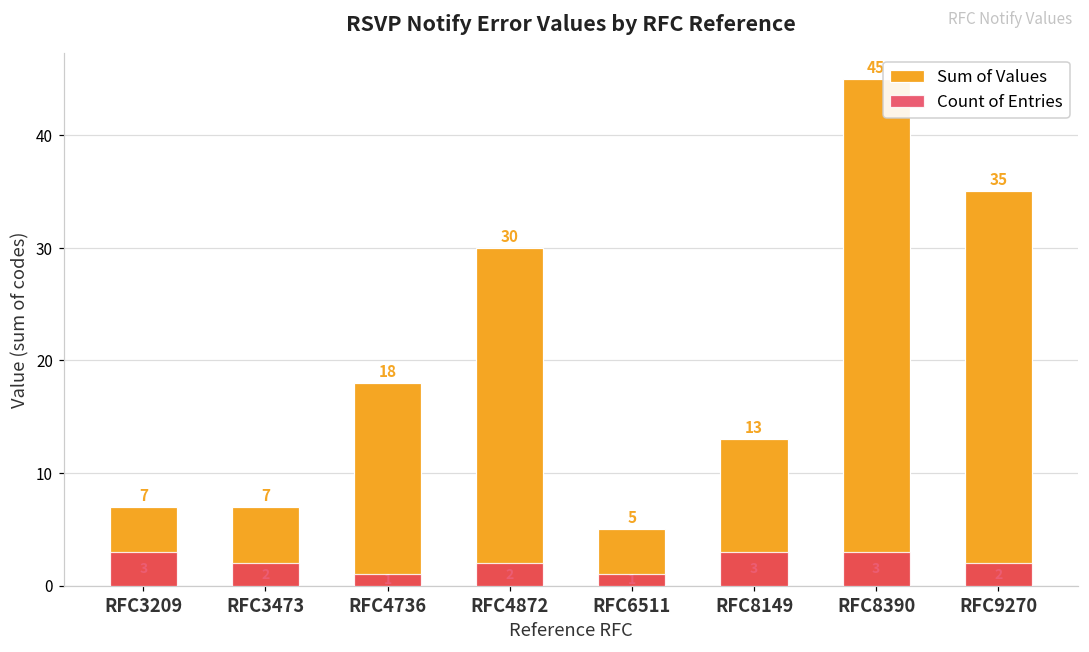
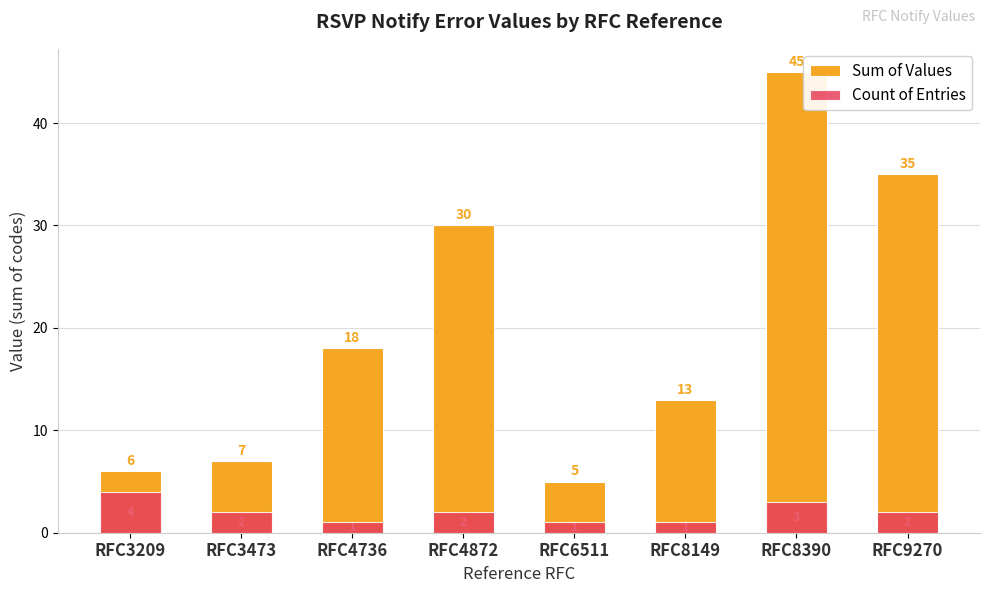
  {
    "Sum of Values": {
-     "RFC3209": 7,
+     "RFC3209": 6,
      "RFC3473": 7,
      "RFC4736": 18,
      "RFC4872": 30,
      "RFC6511": 5,
      "RFC8149": 13,
      "RFC9270": 35
    },
    "Count of Entries": {
-     "RFC3209": 3,
-     "RFC8149": 3
+     "RFC3209": 4,
+     "RFC8149": 1
    }
  }
